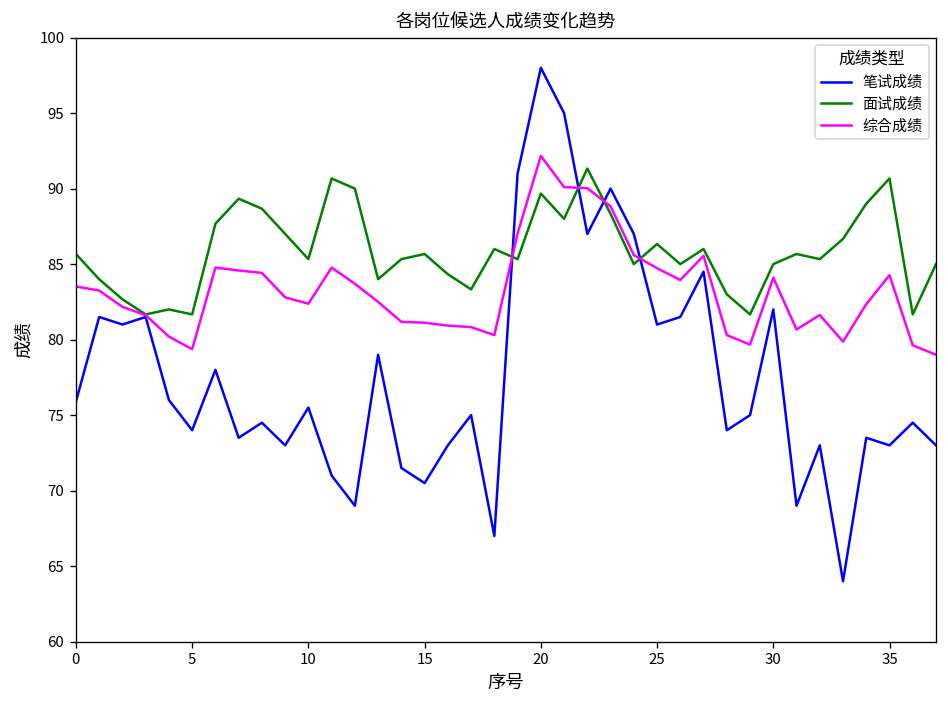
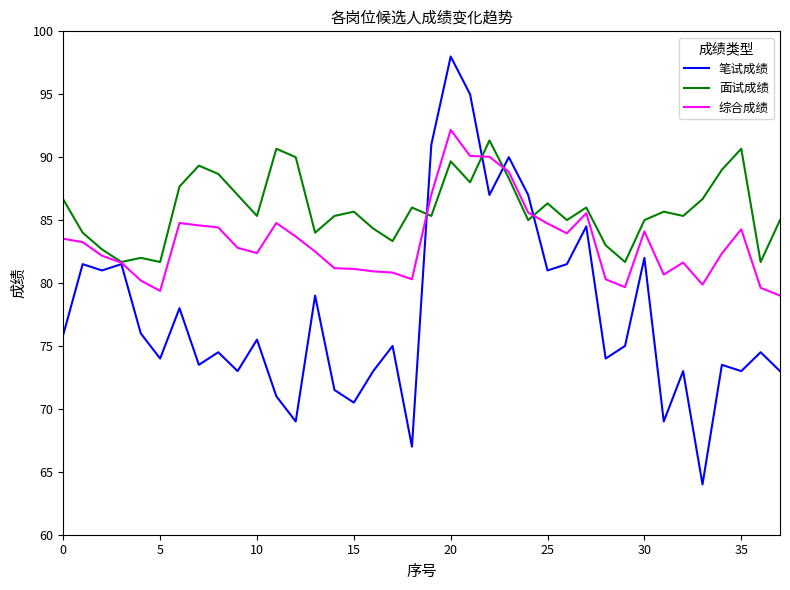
  {
    "笔试成绩": {
      "0": 75.9
    },
    "面试成绩": {
-     "0": 85.7
+     "0": 86.6
    },
    "综合成绩": {
      "0": 83.5
    }
  }
